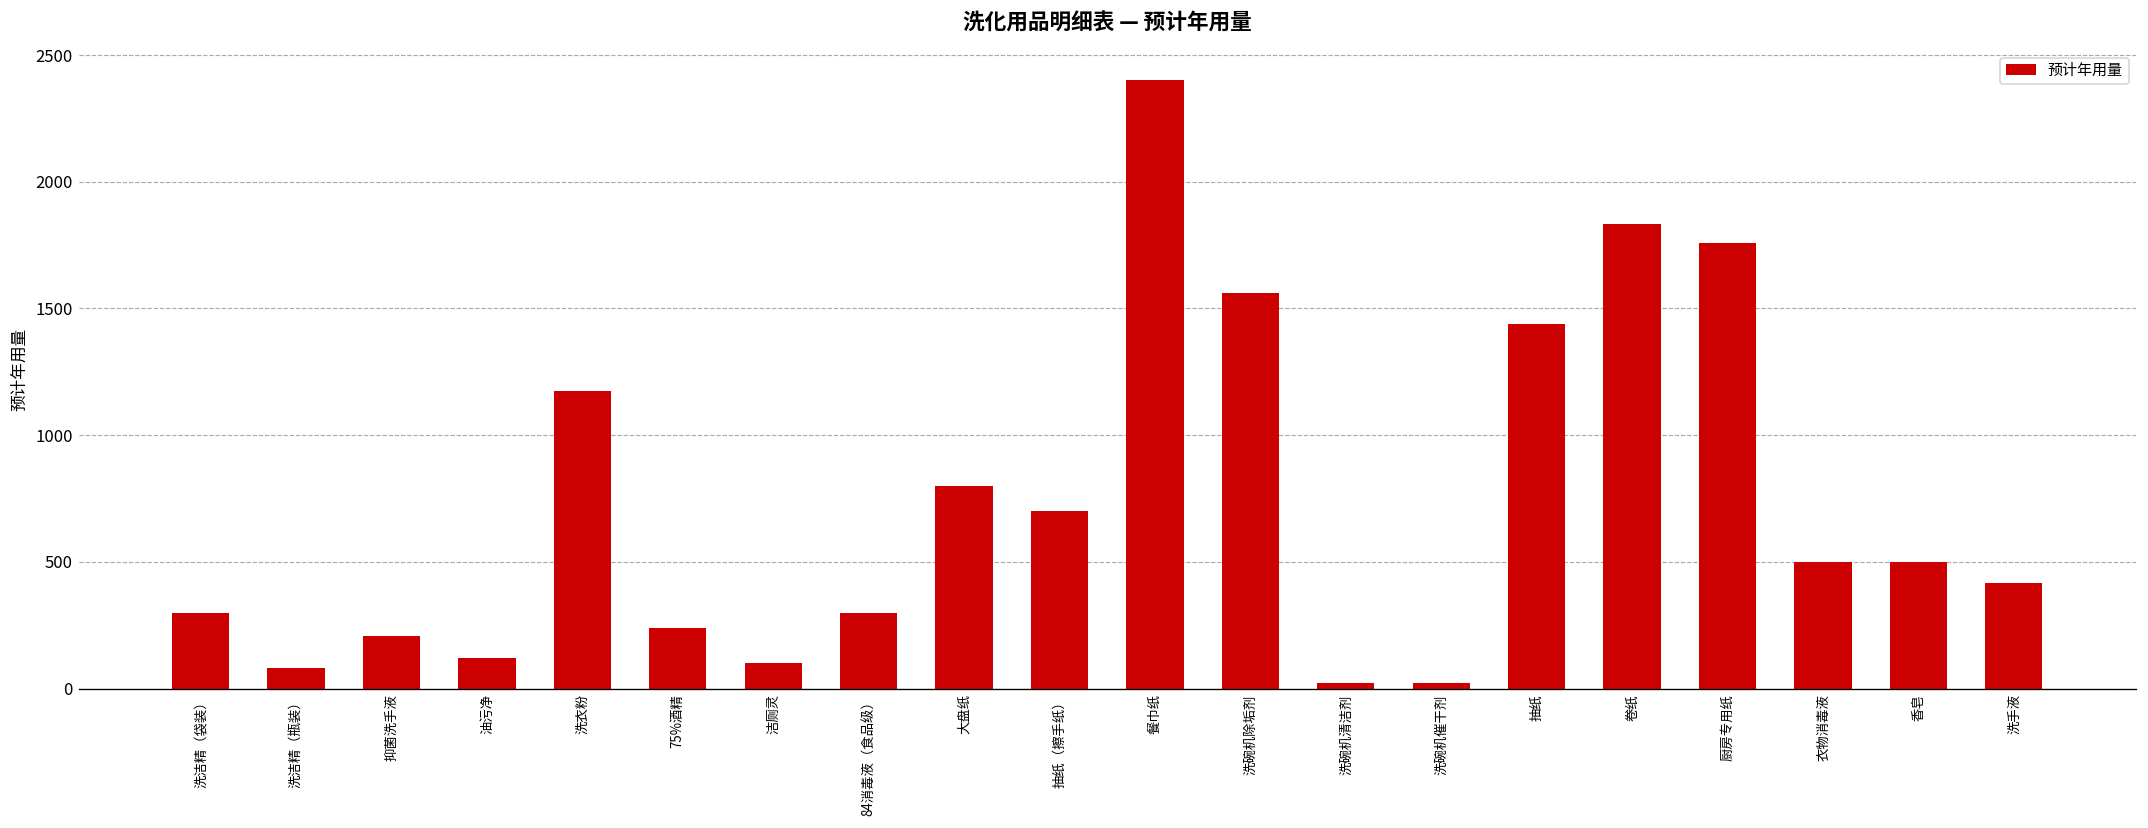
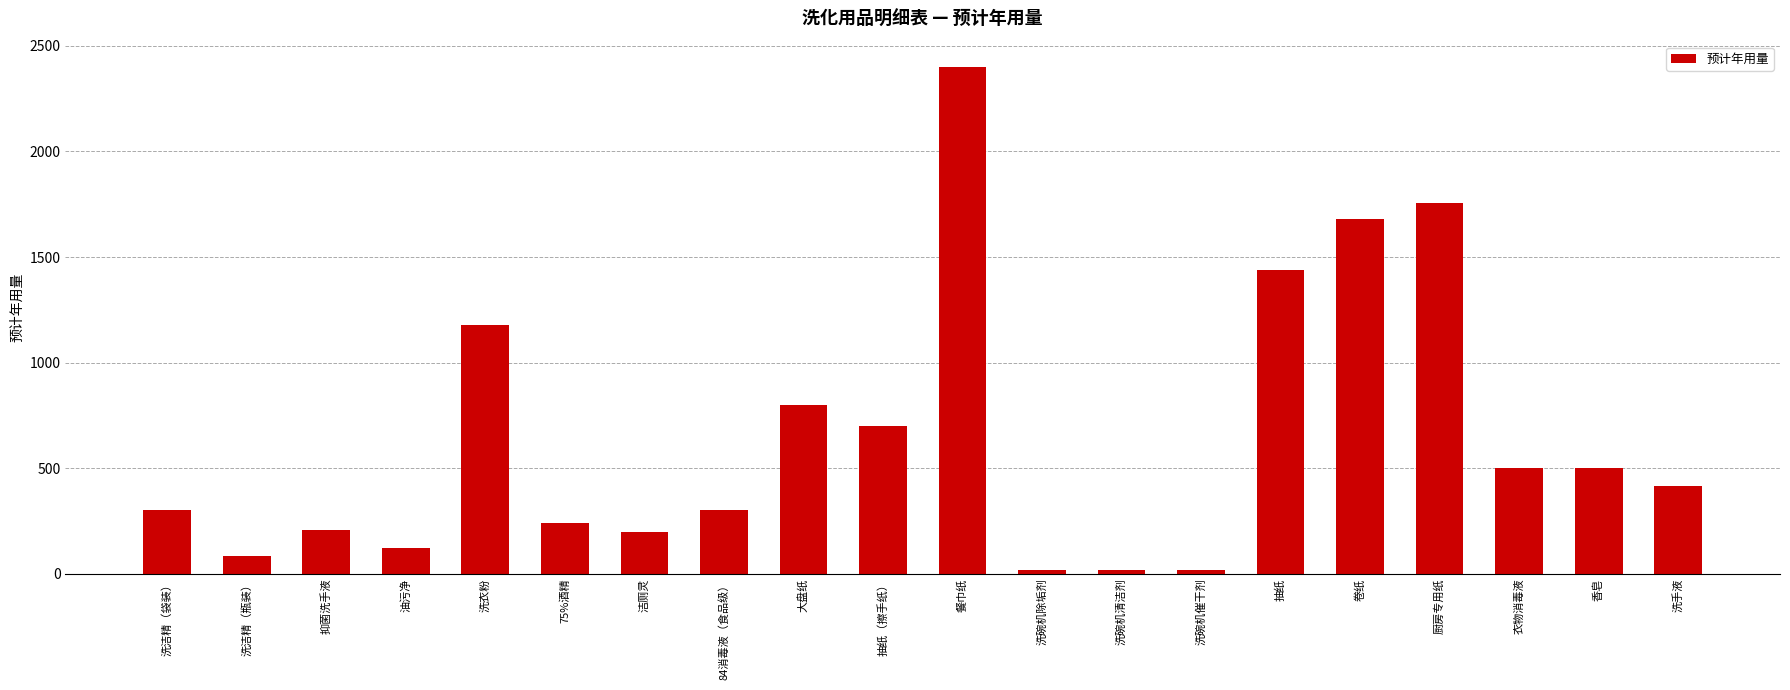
  {
    "洗洁精（袋装）": 300,
    "洗洁精（瓶装）": 80,
    "抑菌洗手液": 210,
    "油污净": 120,
    "洗衣粉": 1180,
    "75%酒精": 240,
-   "洁厕灵": 100,
+   "洁厕灵": 200,
    "84消毒液（食品级）": 300,
    "大盘纸": 800,
    "抽纸（擦手纸）": 700,
    "餐巾纸": 2400,
-   "洗碗机除垢剂": 1560,
+   "洗碗机除垢剂": 20,
    "洗碗机清洁剂": 20,
    "洗碗机催干剂": 20,
    "抽纸": 1440,
-   "卷纸": 1830,
+   "卷纸": 1680,
    "厨房专用纸": 1760,
    "衣物消毒液": 500,
    "香皂": 500,
    "洗手液": 420
  }
